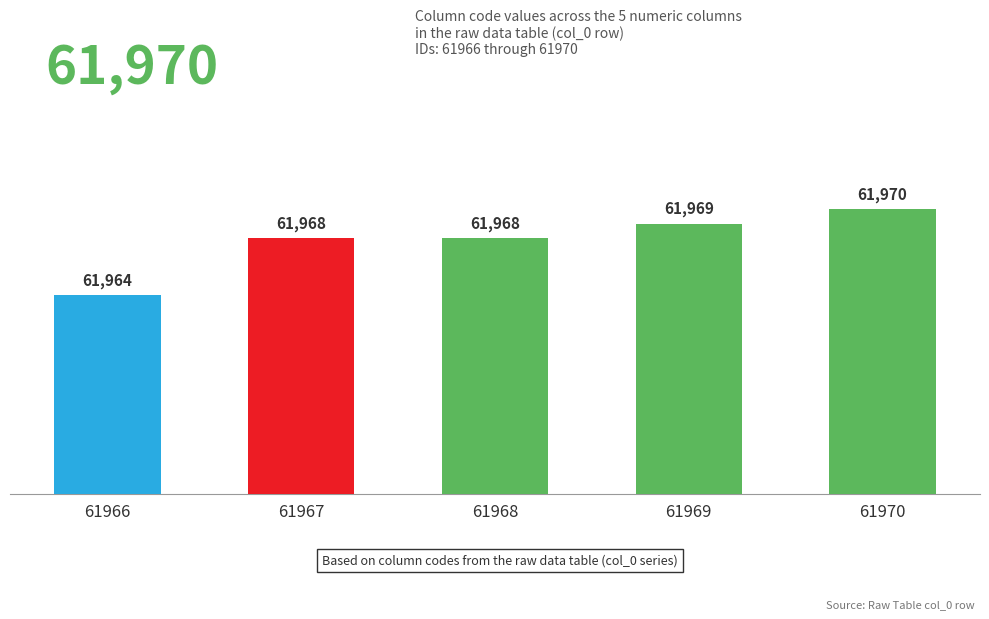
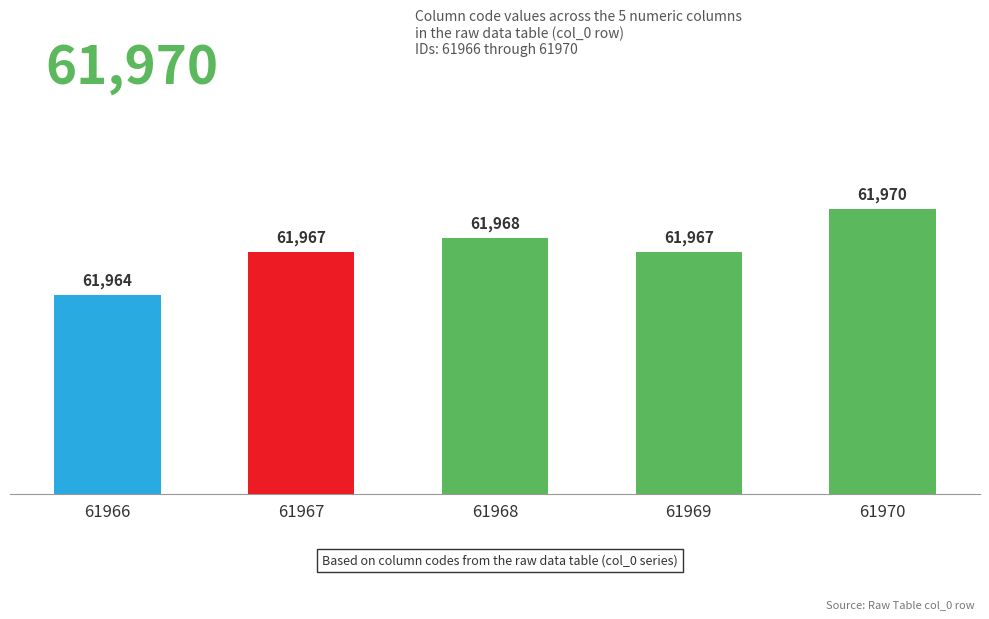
  {
    "61966": "61,964",
-   "61967": "61,968",
+   "61967": "61,967",
    "61968": "61,968",
-   "61969": "61,969",
+   "61969": "61,967",
    "61970": "61,970"
  }
